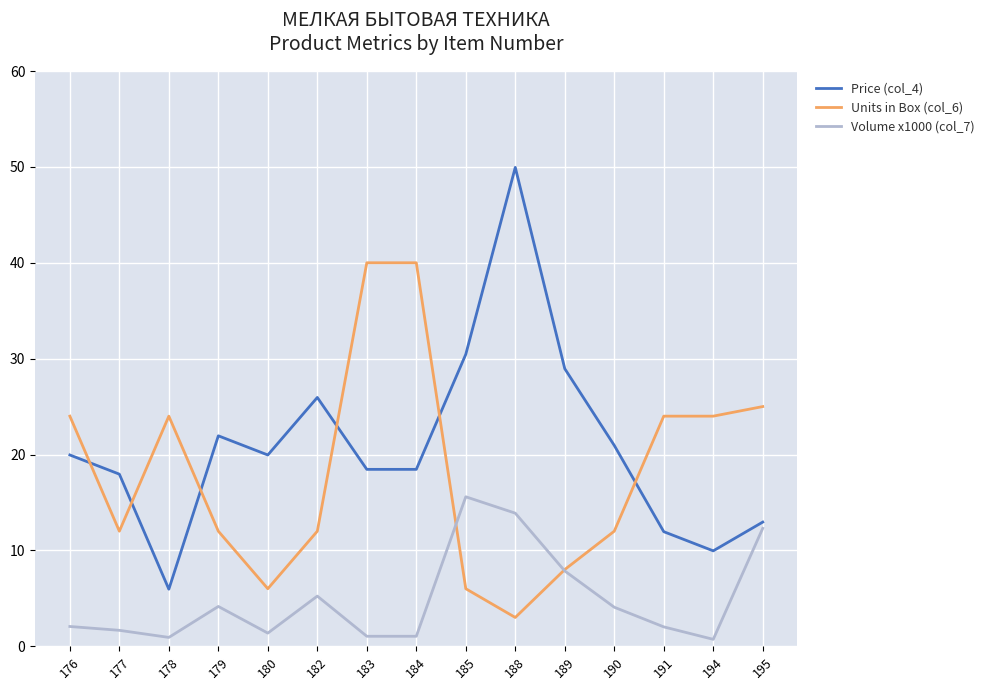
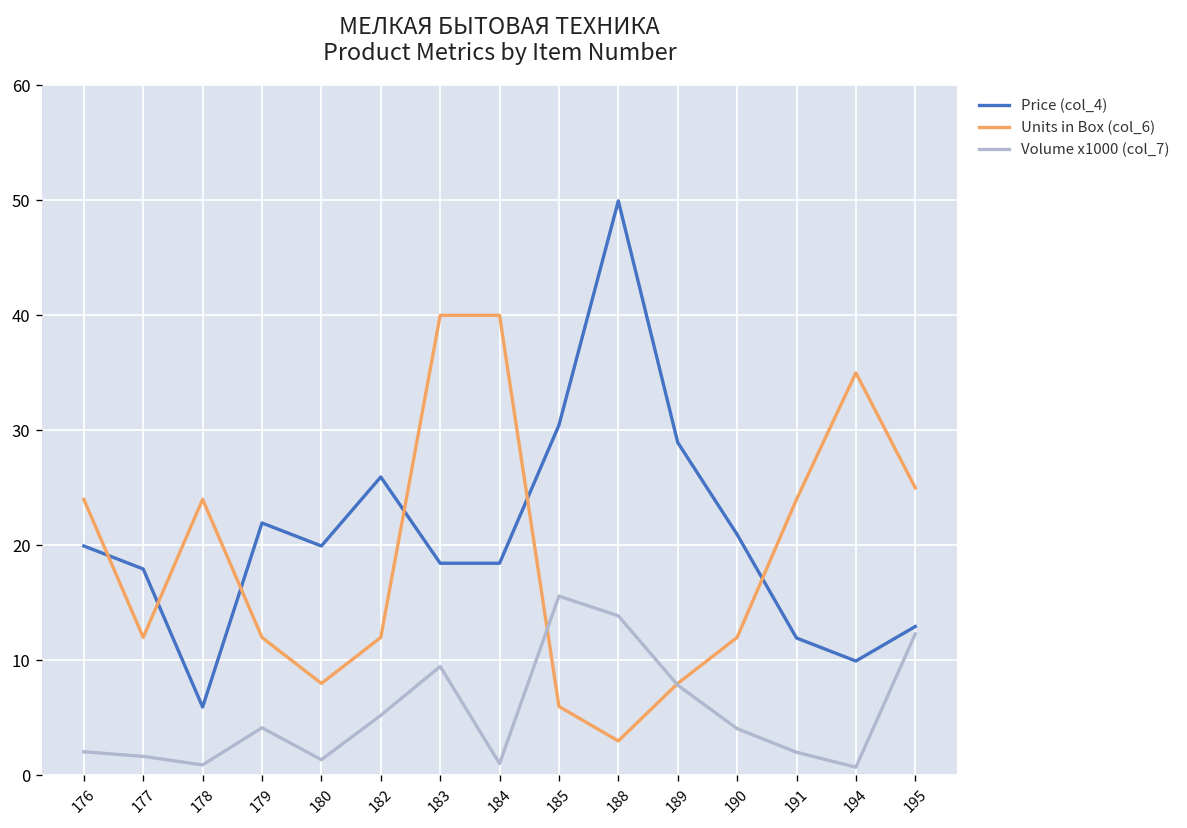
  {
    "Price (col_4)": {
      "176": 20,
      "177": 18,
      "178": 6,
      "179": 22,
      "180": 20,
      "182": 26,
      "183": 18,
      "184": 18,
      "185": 30,
      "188": 50,
      "189": 29,
      "190": 21,
      "191": 12,
      "194": 10,
      "195": 13
    },
    "Units in Box (col_6)": {
      "176": 24,
      "177": 12,
      "178": 24,
      "179": 12,
-     "180": 6,
+     "180": 8,
      "182": 12,
      "183": 40,
      "184": 40,
      "185": 6,
      "188": 3,
      "190": 12,
      "191": 24,
-     "194": 24,
+     "194": 35,
      "195": 25
    },
    "Volume x1000 (col_7)": {
      "176": 2,
      "177": 2,
      "178": 1,
      "179": 4,
      "180": 1,
      "182": 5,
-     "183": 1,
+     "183": 9,
      "184": 1,
      "185": 16,
      "188": 14,
      "190": 4,
      "191": 2,
      "194": 1,
      "195": 12
    }
  }
